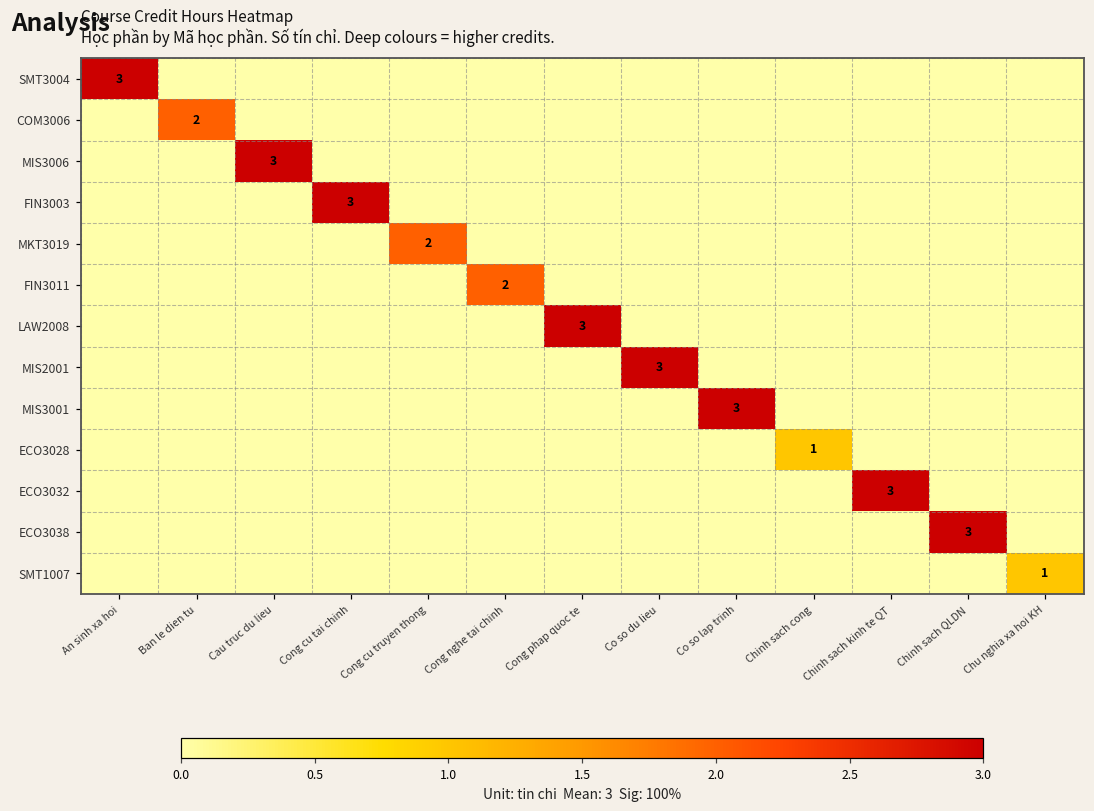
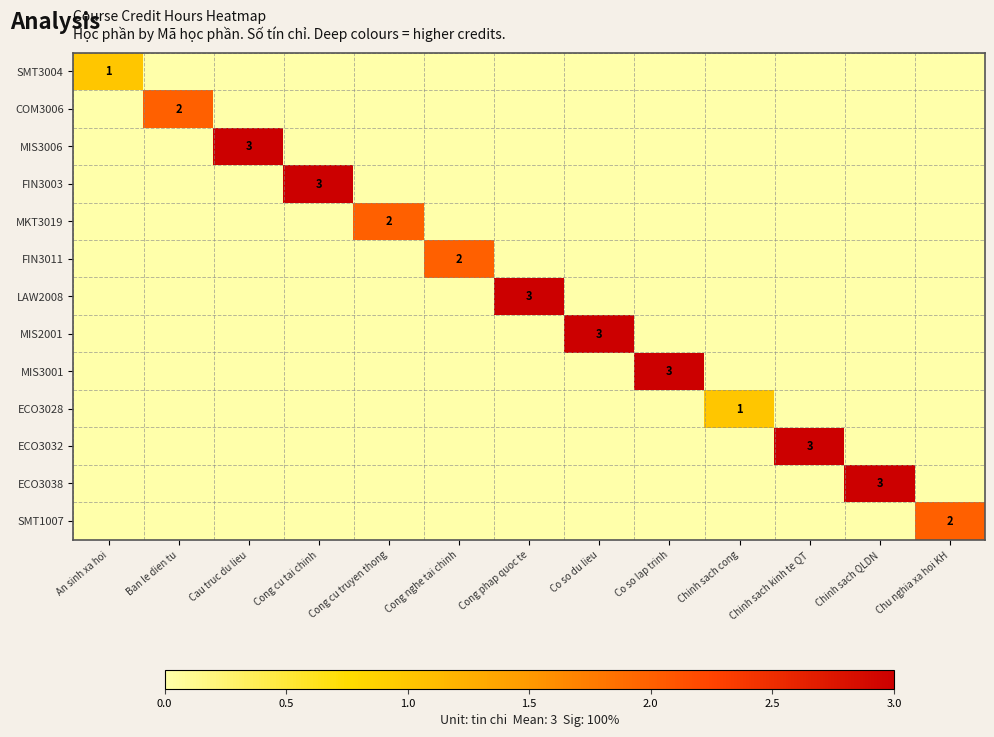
  {
    "SMT3004": {
-     "An sinh xa hoi": 3
+     "An sinh xa hoi": 1
    },
    "COM3006": {
      "Ban le dien tu": 2
    },
    "MIS3006": {
      "Cau truc du lieu": 3
    },
    "FIN3003": {
      "Cong cu tai chinh": 3
    },
    "MKT3019": {
      "Cong cu truyen thong": 2
    },
    "FIN3011": {
      "Cong nghe tai chinh": 2
    },
    "LAW2008": {
      "Cong phap quoc te": 3
    },
    "MIS2001": {
      "Co so du lieu": 3
    },
    "MIS3001": {
      "Co so lap trinh": 3
    },
    "ECO3028": {
      "Chinh sach cong": 1
    },
    "ECO3032": {
      "Chinh sach kinh te QT": 3
    },
    "ECO3038": {
      "Chinh sach QLDN": 3
    },
    "SMT1007": {
-     "Chu nghia xa hoi KH": 1
+     "Chu nghia xa hoi KH": 2
    }
  }
